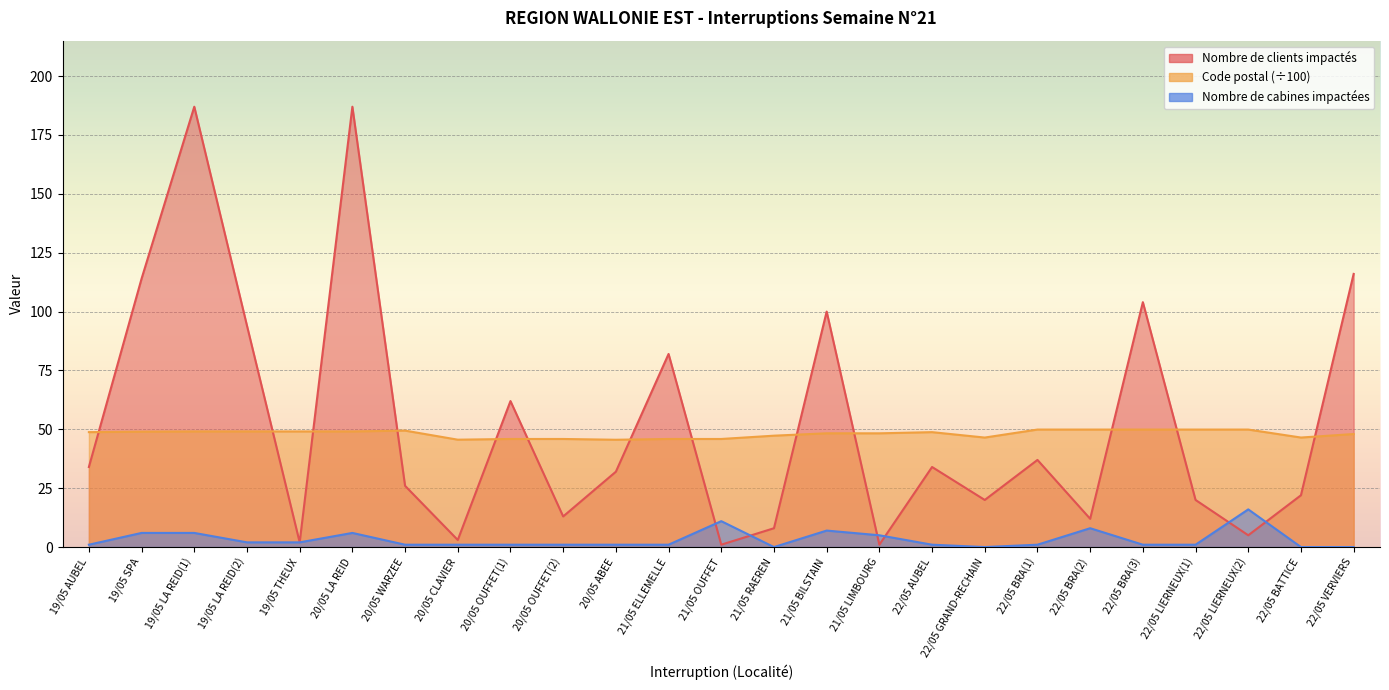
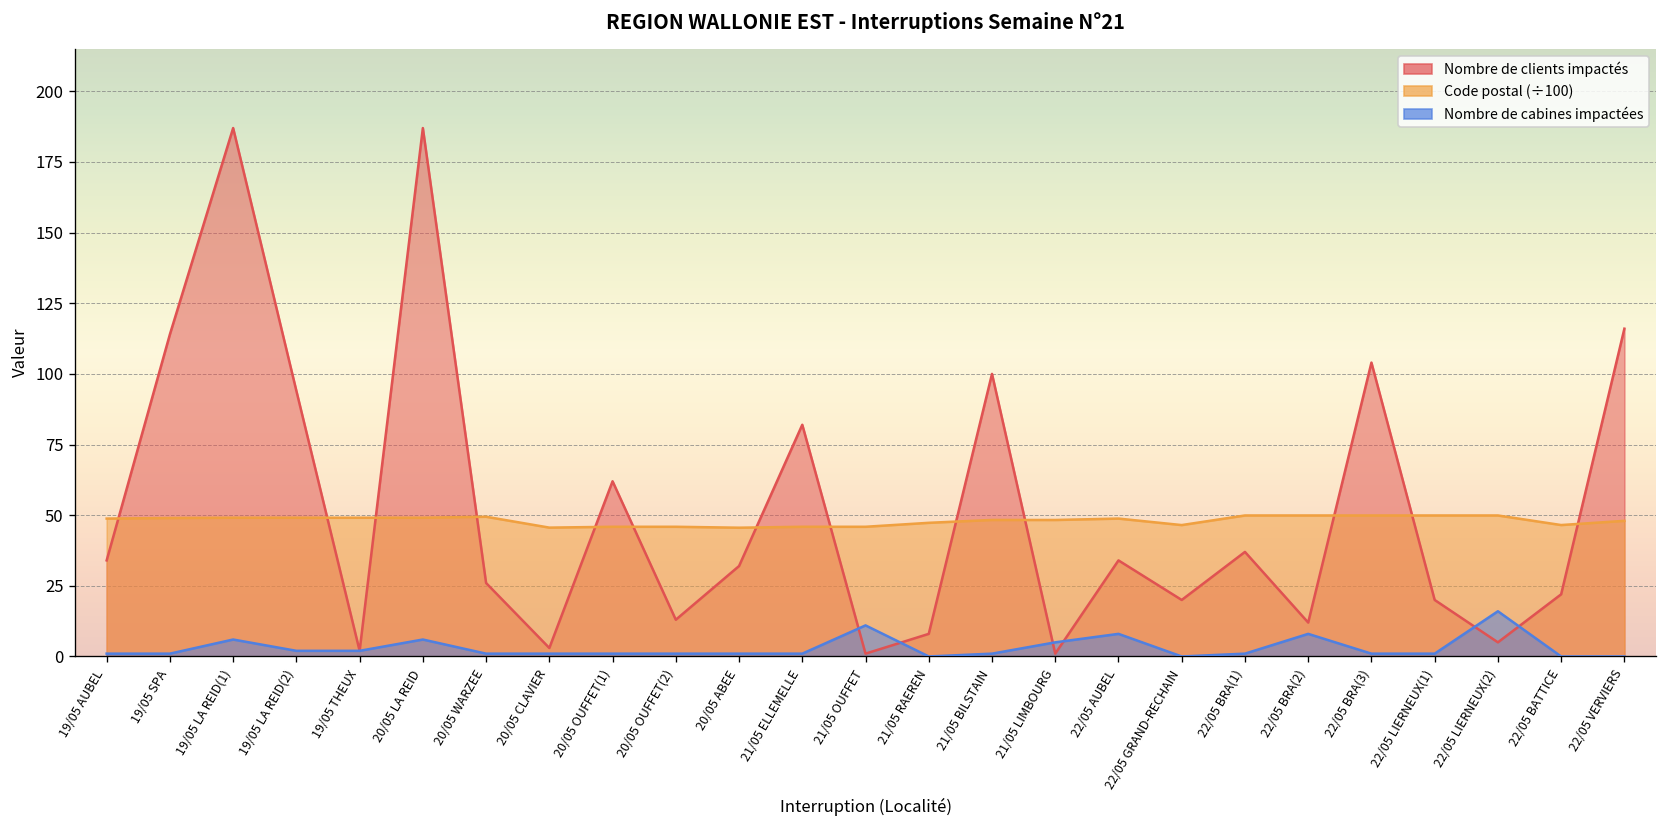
  {
    "Nombre de clients impactés": {
      "19/05 AUBEL": 34,
      "19/05 SPA": 114,
      "19/05 LA REID(1)": 187,
      "19/05 LA REID(2)": 94,
      "20/05 LA REID": 187,
      "20/05 WARZEE": 26,
      "20/05 CLAVIER": 3,
      "20/05 OUFFET(1)": 62,
      "20/05 OUFFET(2)": 13,
      "20/05 ABEE": 32,
      "21/05 ELLEMELLE": 82,
      "21/05 OUFFET": 1,
      "21/05 RAEREN": 8,
      "21/05 BILSTAIN": 100,
      "21/05 LIMBOURG": 1,
      "22/05 AUBEL": 34,
      "22/05 GRAND-RECHAIN": 20,
      "22/05 BRA(1)": 37,
      "22/05 BRA(2)": 12,
      "22/05 BRA(3)": 104,
      "22/05 LIERNEUX(1)": 20,
      "22/05 LIERNEUX(2)": 5,
      "22/05 BATTICE": 22,
      "22/05 VERVIERS": 116
    },
    "Code postal (÷100)": {
      "19/05 AUBEL": 49,
      "19/05 SPA": 49,
      "19/05 LA REID(1)": 49,
      "19/05 LA REID(2)": 49,
      "19/05 THEUX": 49,
      "20/05 LA REID": 49,
      "20/05 WARZEE": 49,
      "20/05 CLAVIER": 46,
      "20/05 OUFFET(1)": 46,
      "20/05 OUFFET(2)": 46,
      "20/05 ABEE": 46,
      "21/05 ELLEMELLE": 46,
      "21/05 OUFFET": 46,
      "21/05 RAEREN": 47,
      "21/05 BILSTAIN": 48,
      "21/05 LIMBOURG": 48,
      "22/05 AUBEL": 49,
      "22/05 GRAND-RECHAIN": 47,
      "22/05 BRA(1)": 50,
      "22/05 BRA(2)": 50,
      "22/05 BRA(3)": 50,
      "22/05 LIERNEUX(1)": 50,
      "22/05 LIERNEUX(2)": 50,
      "22/05 BATTICE": 47,
      "22/05 VERVIERS": 48
    },
    "Nombre de cabines impactées": {
      "19/05 AUBEL": 1,
-     "19/05 SPA": 6,
+     "19/05 SPA": 1,
      "19/05 LA REID(1)": 6,
      "19/05 LA REID(2)": 2,
      "20/05 LA REID": 6,
      "20/05 WARZEE": 1,
      "20/05 CLAVIER": 1,
      "20/05 OUFFET(1)": 1,
      "20/05 OUFFET(2)": 1,
      "20/05 ABEE": 1,
      "21/05 ELLEMELLE": 1,
      "21/05 OUFFET": 11,
      "21/05 RAEREN": 0,
-     "21/05 BILSTAIN": 7,
+     "21/05 BILSTAIN": 1,
      "21/05 LIMBOURG": 5,
-     "22/05 AUBEL": 1,
+     "22/05 AUBEL": 8,
      "22/05 GRAND-RECHAIN": 0,
      "22/05 BRA(1)": 1,
      "22/05 BRA(2)": 8,
      "22/05 BRA(3)": 1,
      "22/05 LIERNEUX(1)": 1,
      "22/05 LIERNEUX(2)": 16,
      "22/05 BATTICE": 0,
      "22/05 VERVIERS": 0
    }
  }
